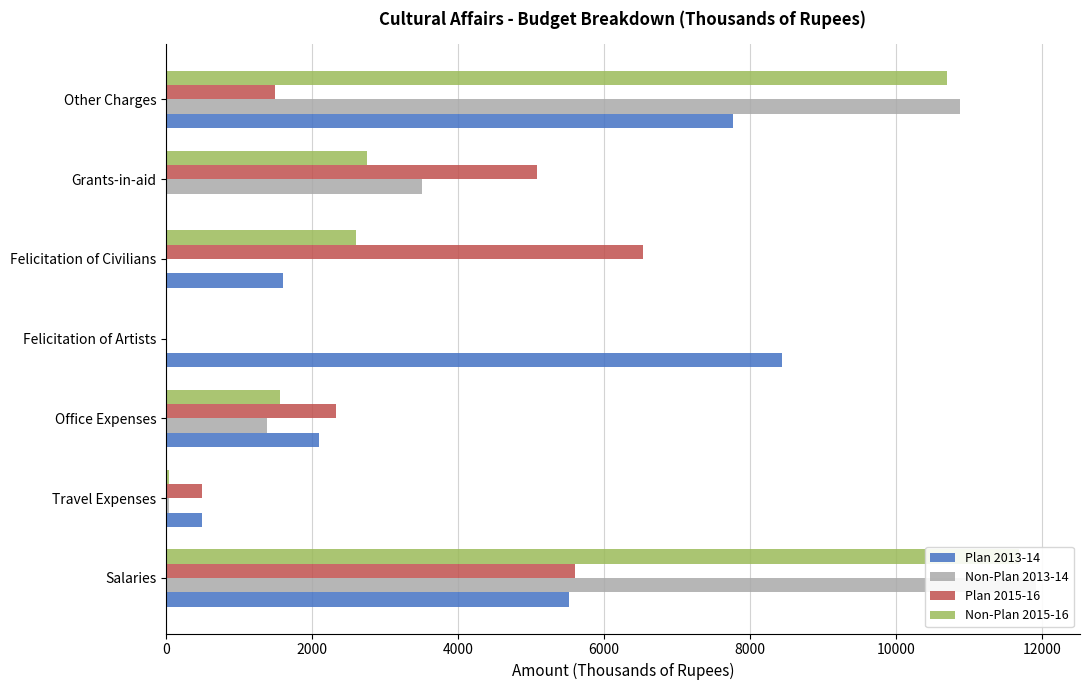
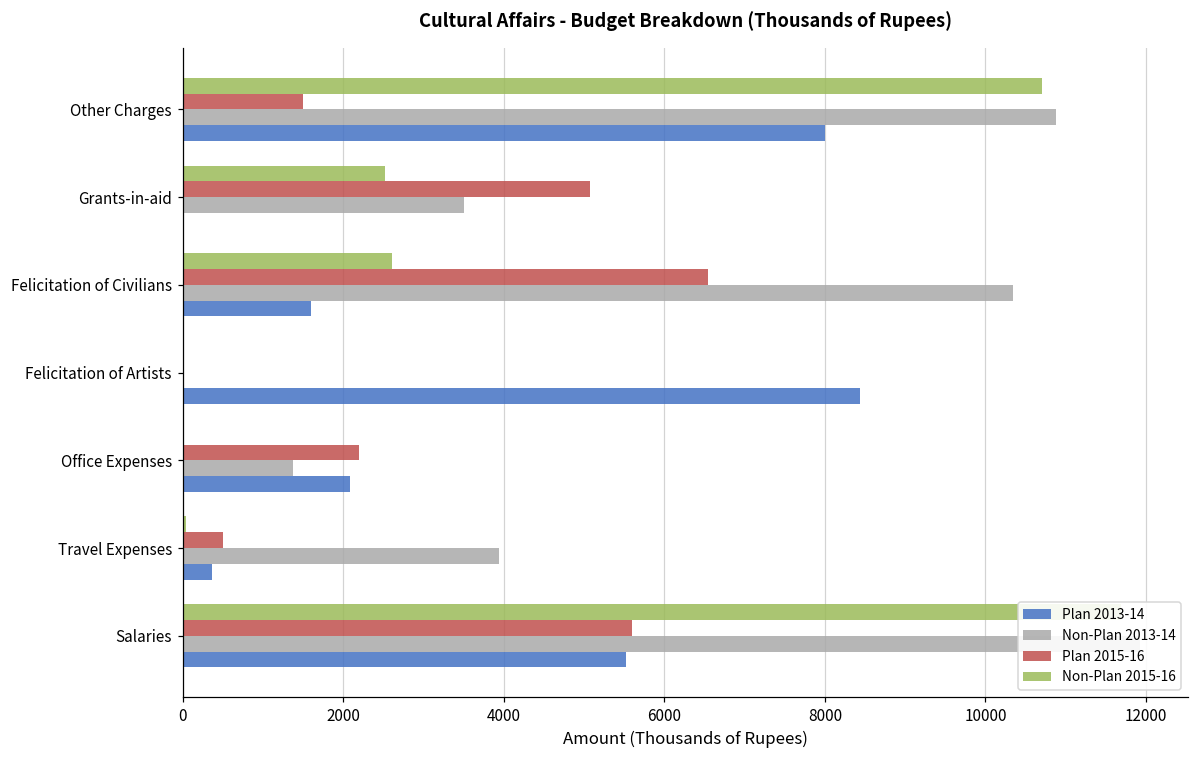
  {
    "Plan 2013-14": {
-     "Other Charges": 7800,
+     "Other Charges": 8000,
      "Grants-in-aid": 0,
      "Felicitation of Civilians": 1600,
      "Felicitation of Artists": 8400,
      "Office Expenses": 2100,
-     "Travel Expenses": 500,
+     "Travel Expenses": 400,
      "Salaries": 5500
    },
    "Non-Plan 2013-14": {
      "Other Charges": 10900,
      "Grants-in-aid": 3500,
-     "Felicitation of Civilians": 0,
+     "Felicitation of Civilians": 10300,
      "Felicitation of Artists": 0,
      "Office Expenses": 1400,
-     "Travel Expenses": 0
+     "Travel Expenses": 3900
    },
    "Plan 2015-16": {
      "Other Charges": 1500,
      "Grants-in-aid": 5100,
      "Felicitation of Civilians": 6500,
      "Felicitation of Artists": 0,
-     "Office Expenses": 2300,
+     "Office Expenses": 2200,
      "Travel Expenses": 500,
      "Salaries": 5600
    },
    "Non-Plan 2015-16": {
      "Other Charges": 10700,
-     "Grants-in-aid": 2800,
+     "Grants-in-aid": 2500,
      "Felicitation of Civilians": 2600,
      "Felicitation of Artists": 0,
-     "Office Expenses": 1600,
+     "Office Expenses": 0,
      "Travel Expenses": 0
    }
  }
